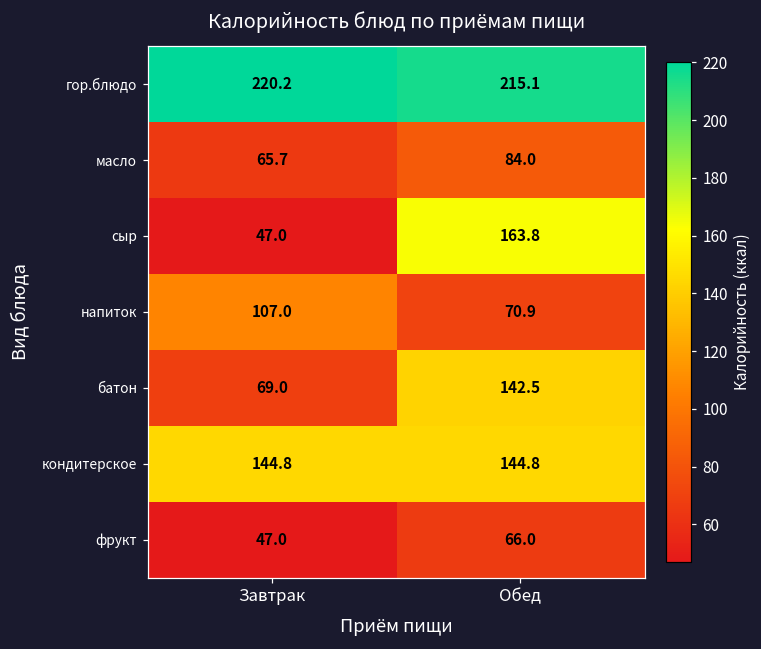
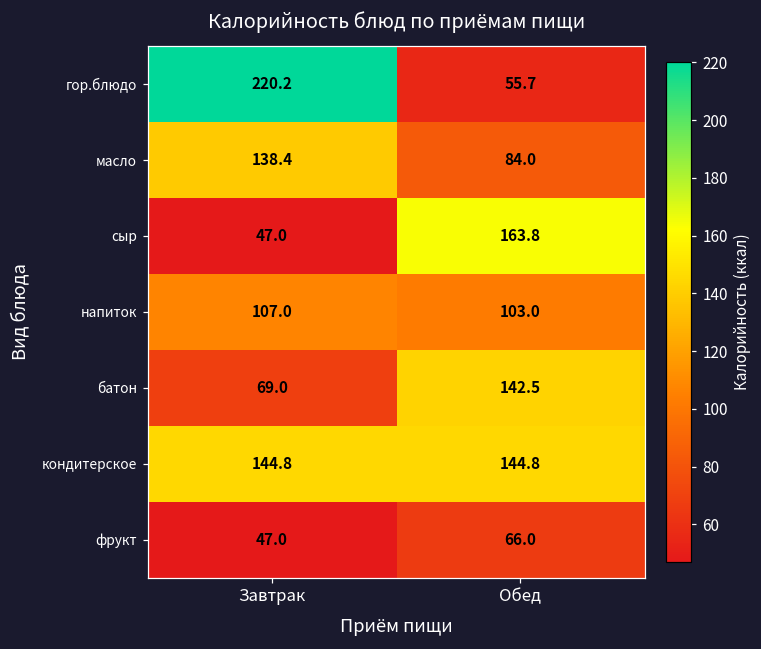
  {
    "гор.блюдо": {
      "Завтрак": 220.2,
-     "Обед": 215.1
+     "Обед": 55.7
    },
    "масло": {
-     "Завтрак": 65.7,
+     "Завтрак": 138.4,
      "Обед": 84.0
    },
    "сыр": {
      "Завтрак": 47.0,
      "Обед": 163.8
    },
    "напиток": {
      "Завтрак": 107.0,
-     "Обед": 70.9
+     "Обед": 103.0
    },
    "батон": {
      "Завтрак": 69.0,
      "Обед": 142.5
    },
    "кондитерское": {
      "Завтрак": 144.8,
      "Обед": 144.8
    },
    "фрукт": {
      "Завтрак": 47.0,
      "Обед": 66.0
    }
  }
